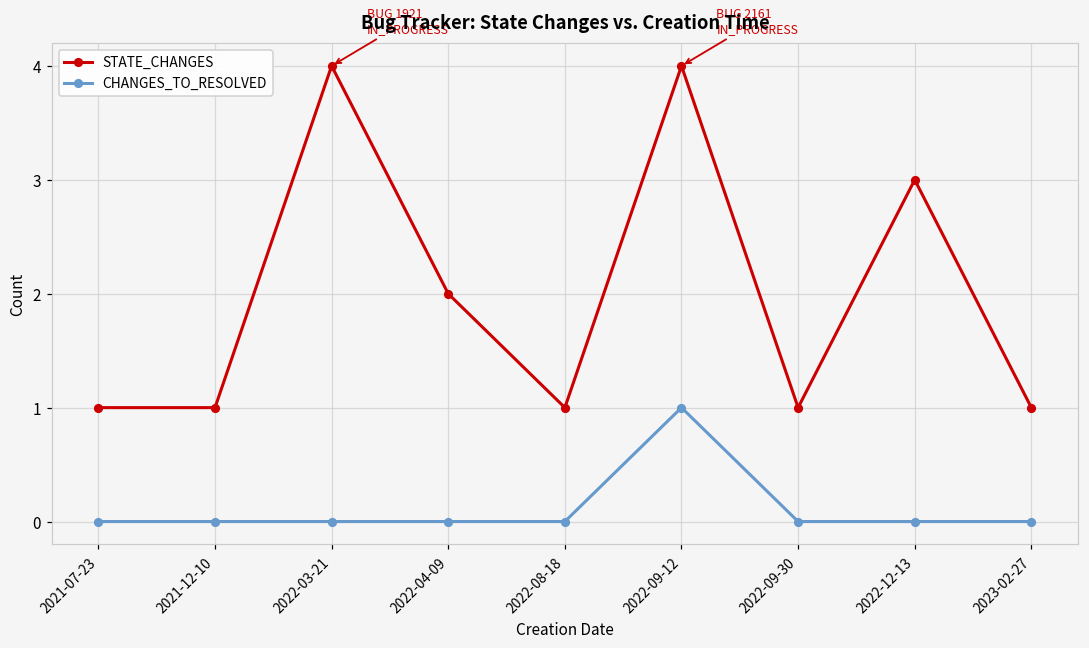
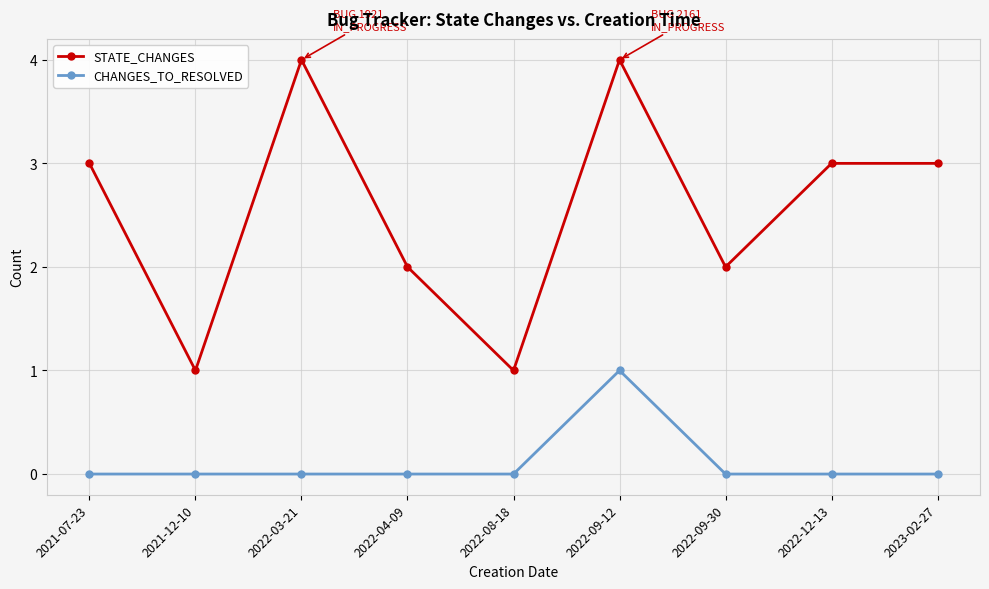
  {
    "STATE_CHANGES": {
-     "2021-07-23": 1,
+     "2021-07-23": 3,
      "2021-12-10": 1,
      "2022-04-09": 2,
      "2022-08-18": 1,
-     "2022-09-30": 1,
+     "2022-09-30": 2,
      "2022-12-13": 3,
-     "2023-02-27": 1
+     "2023-02-27": 3
    },
    "CHANGES_TO_RESOLVED": {
      "2021-07-23": 0,
      "2021-12-10": 0,
      "2022-03-21": 0,
      "2022-04-09": 0,
      "2022-08-18": 0,
      "2022-09-12": 1,
      "2022-09-30": 0,
      "2022-12-13": 0,
      "2023-02-27": 0
    }
  }
